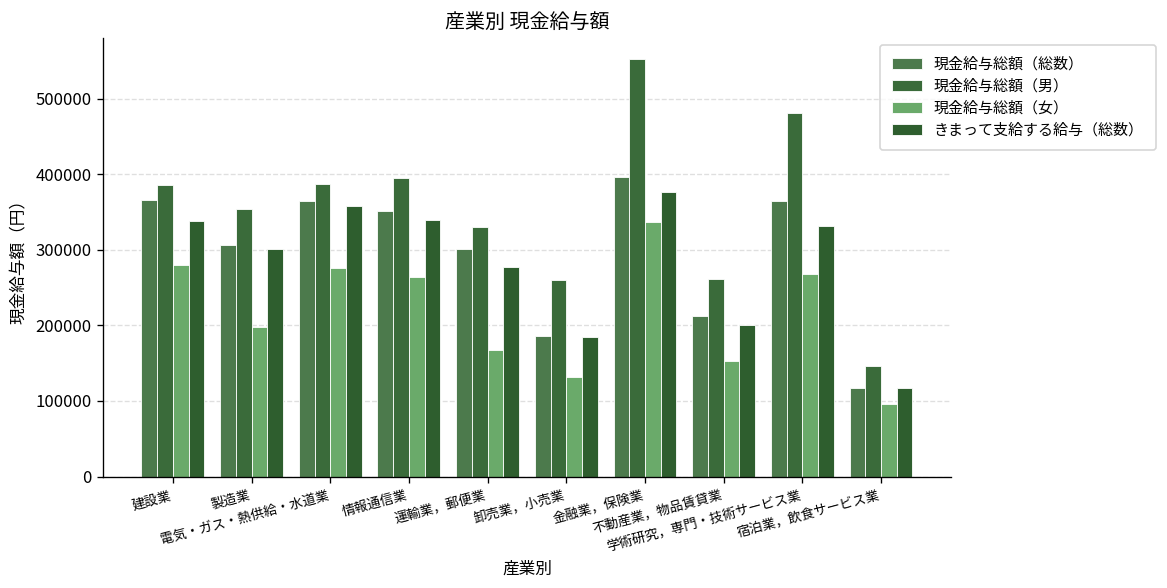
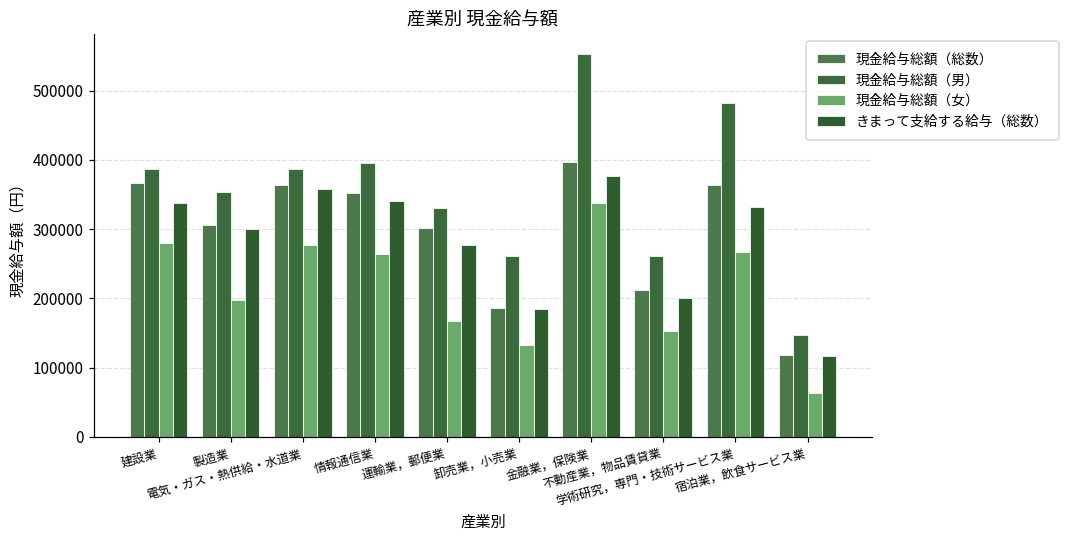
  {
    "現金給与総額（女）": {
      "建設業": 280000,
      "製造業": 200000,
      "電気・ガス・熱供給・水道業": 280000,
      "情報通信業": 260000,
      "運輸業，郵便業": 170000,
      "卸売業，小売業": 130000,
      "金融業，保険業": 340000,
      "不動産業，物品賃貸業": 150000,
      "学術研究，専門・技術サービス業": 270000,
-     "宿泊業，飲食サービス業": 100000
+     "宿泊業，飲食サービス業": 60000
    }
  }
